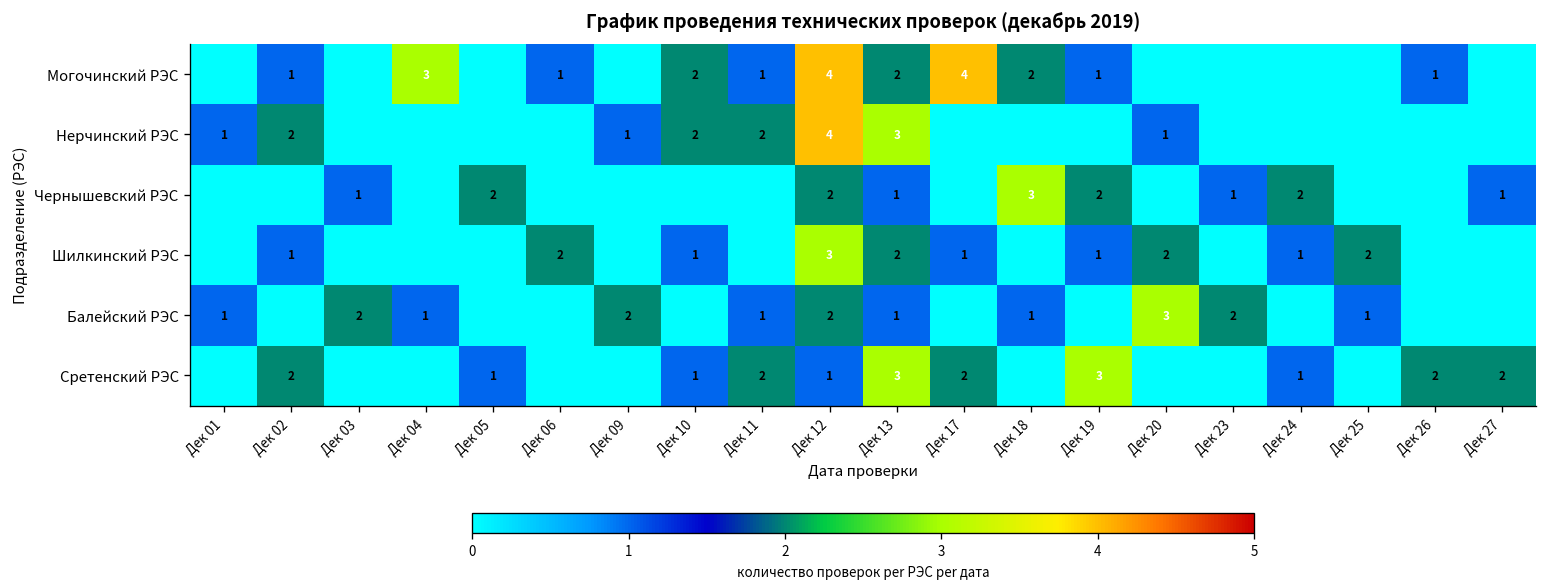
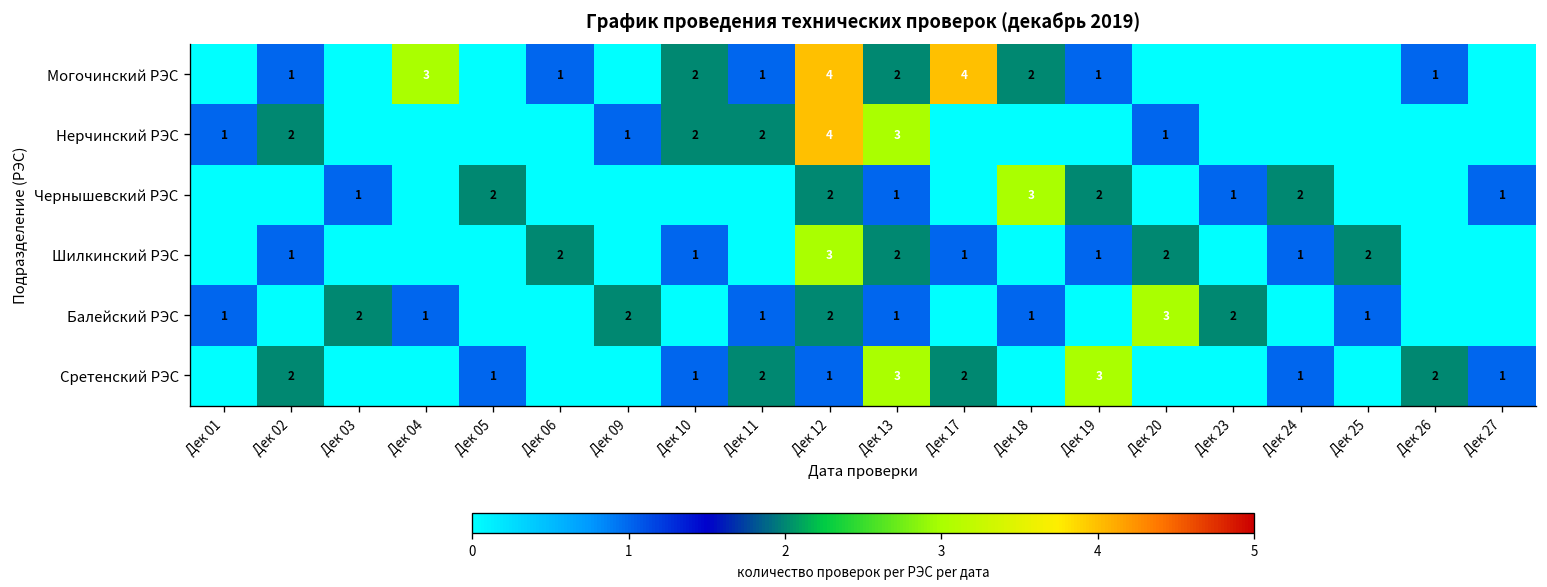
  {
    "Могочинский РЭС": {
      "Дек 02": 1,
      "Дек 04": 3,
      "Дек 06": 1,
      "Дек 10": 2,
      "Дек 11": 1,
      "Дек 12": 4,
      "Дек 13": 2,
      "Дек 17": 4,
      "Дек 18": 2,
      "Дек 19": 1,
      "Дек 26": 1
    },
    "Нерчинский РЭС": {
      "Дек 01": 1,
      "Дек 02": 2,
      "Дек 09": 1,
      "Дек 10": 2,
      "Дек 11": 2,
      "Дек 12": 4,
      "Дек 13": 3,
      "Дек 20": 1
    },
    "Чернышевский РЭС": {
      "Дек 03": 1,
      "Дек 05": 2,
      "Дек 12": 2,
      "Дек 13": 1,
      "Дек 18": 3,
      "Дек 19": 2,
      "Дек 23": 1,
      "Дек 24": 2,
      "Дек 27": 1
    },
    "Шилкинский РЭС": {
      "Дек 02": 1,
      "Дек 06": 2,
      "Дек 10": 1,
      "Дек 12": 3,
      "Дек 13": 2,
      "Дек 17": 1,
      "Дек 19": 1,
      "Дек 20": 2,
      "Дек 24": 1,
      "Дек 25": 2
    },
    "Балейский РЭС": {
      "Дек 01": 1,
      "Дек 03": 2,
      "Дек 04": 1,
      "Дек 09": 2,
      "Дек 11": 1,
      "Дек 12": 2,
      "Дек 13": 1,
      "Дек 18": 1,
      "Дек 20": 3,
      "Дек 23": 2,
      "Дек 25": 1
    },
    "Сретенский РЭС": {
      "Дек 02": 2,
      "Дек 05": 1,
      "Дек 10": 1,
      "Дек 11": 2,
      "Дек 12": 1,
      "Дек 13": 3,
      "Дек 17": 2,
      "Дек 19": 3,
      "Дек 24": 1,
      "Дек 26": 2,
-     "Дек 27": 2
+     "Дек 27": 1
    }
  }
